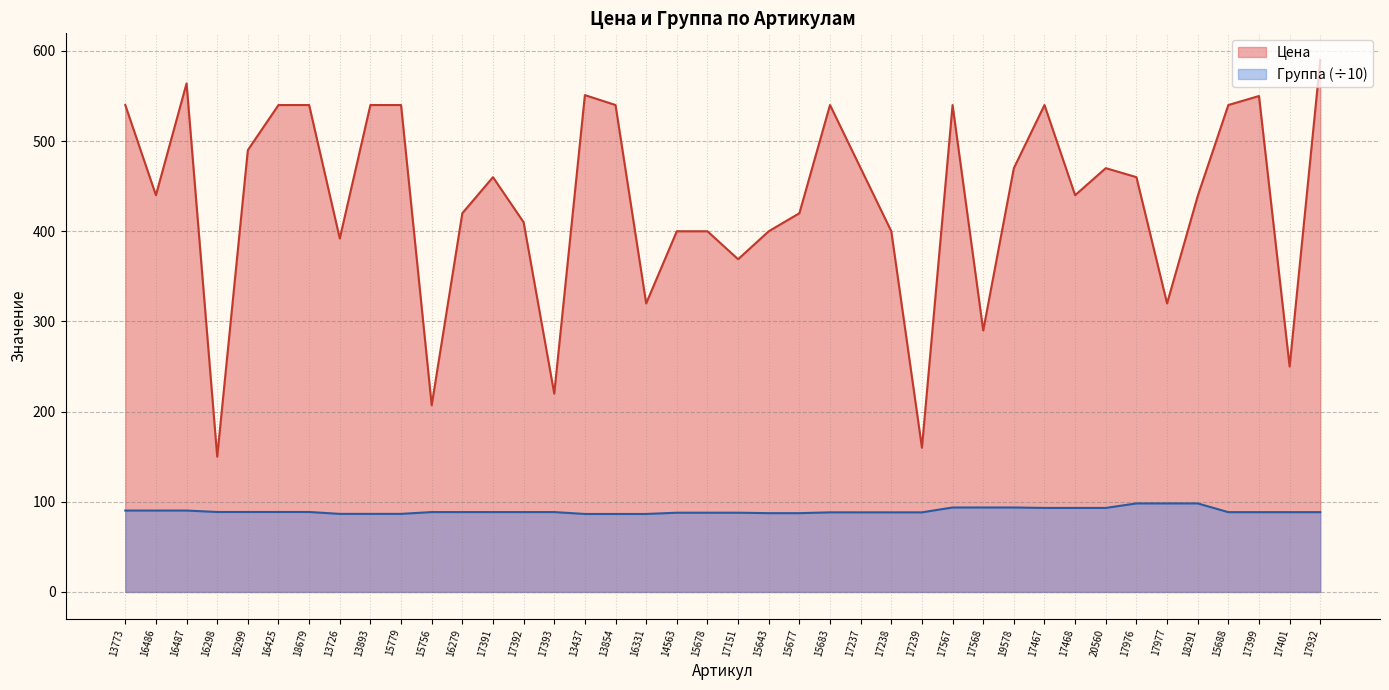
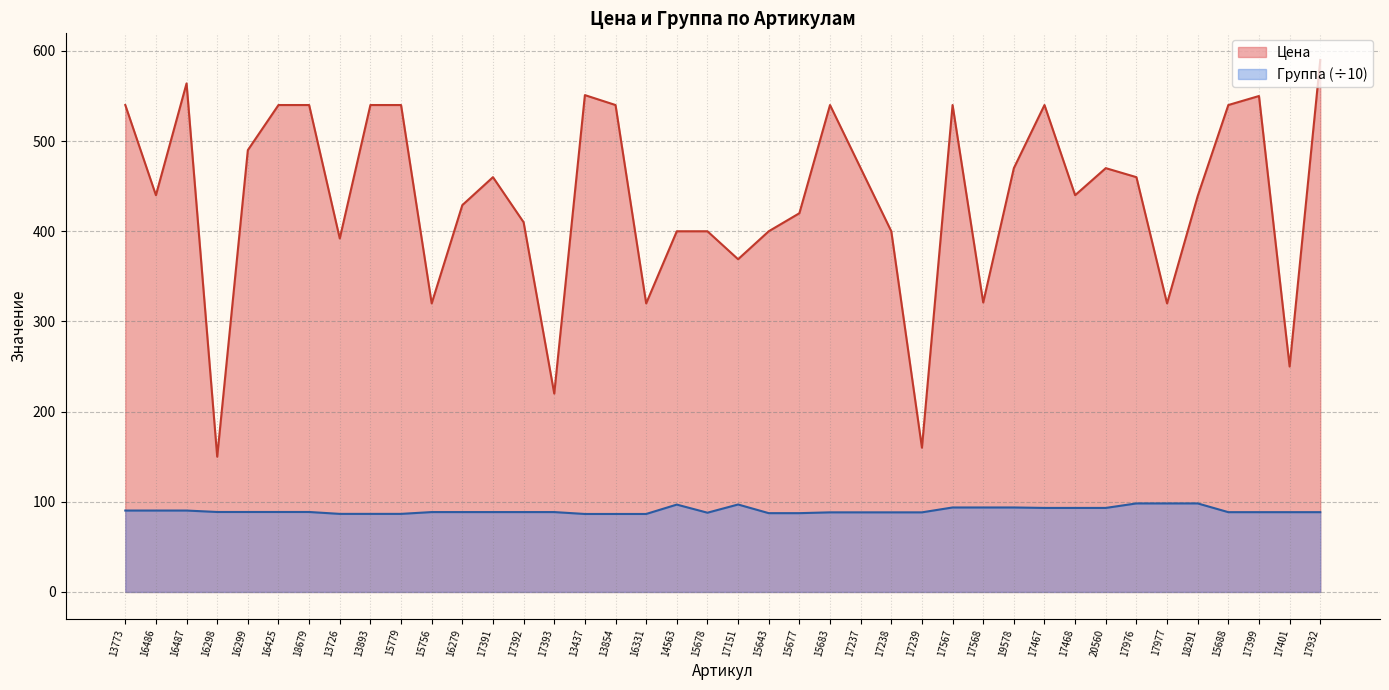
  {
    "Цена": {
      "13773": 540,
      "16486": 440,
      "16487": 560,
      "16298": 150,
      "16299": 490,
      "16425": 540,
      "18679": 540,
      "13726": 390,
      "13893": 540,
      "15779": 540,
-     "15756": 210,
-     "16279": 420,
+     "15756": 320,
+     "16279": 430,
      "17391": 460,
      "17392": 410,
      "17393": 220,
      "13437": 550,
      "13854": 540,
      "16331": 320,
      "14563": 400,
      "15678": 400,
      "17151": 370,
      "15643": 400,
      "15677": 420,
      "15683": 540,
      "17237": 470,
      "17238": 400,
      "17239": 160,
      "17567": 540,
-     "17568": 290,
+     "17568": 320,
      "19578": 470,
      "17467": 540,
      "17468": 440,
      "20560": 470,
      "17976": 460,
      "17977": 320,
      "18291": 440,
      "15688": 540,
      "17399": 550,
      "17401": 250
    },
    "Группа (÷10)": {
      "13773": 90,
      "16486": 90,
      "16487": 90,
      "16298": 90,
      "16299": 90,
      "16425": 90,
      "18679": 90,
      "13726": 90,
      "13893": 90,
      "15779": 90,
      "15756": 90,
      "16279": 90,
      "17391": 90,
      "17392": 90,
      "17393": 90,
      "13437": 90,
      "13854": 90,
      "16331": 90,
-     "14563": 90,
+     "14563": 100,
      "15678": 90,
-     "17151": 90,
+     "17151": 100,
      "15643": 90,
      "15677": 90,
      "15683": 90,
      "17237": 90,
      "17238": 90,
      "17239": 90,
      "17567": 90,
      "17568": 90,
      "19578": 90,
      "17467": 90,
      "17468": 90,
      "20560": 90,
      "17976": 100,
      "17977": 100,
      "18291": 100,
      "15688": 90,
      "17399": 90,
      "17401": 90,
      "17932": 90
    }
  }
